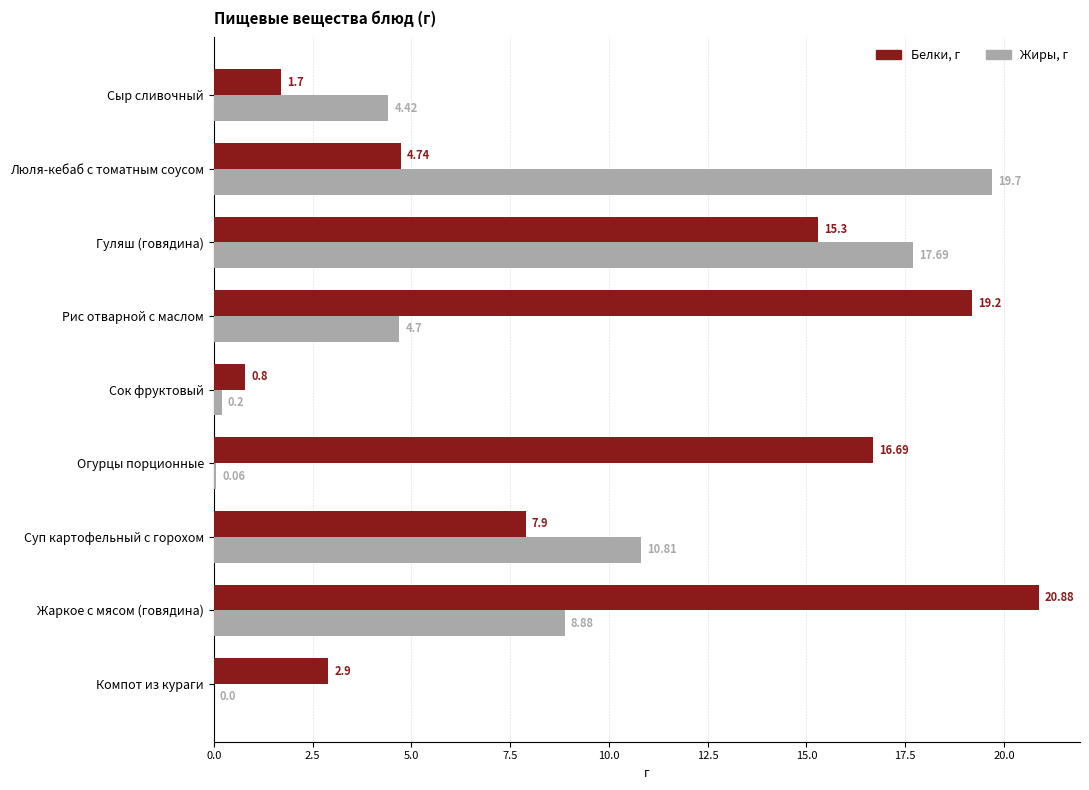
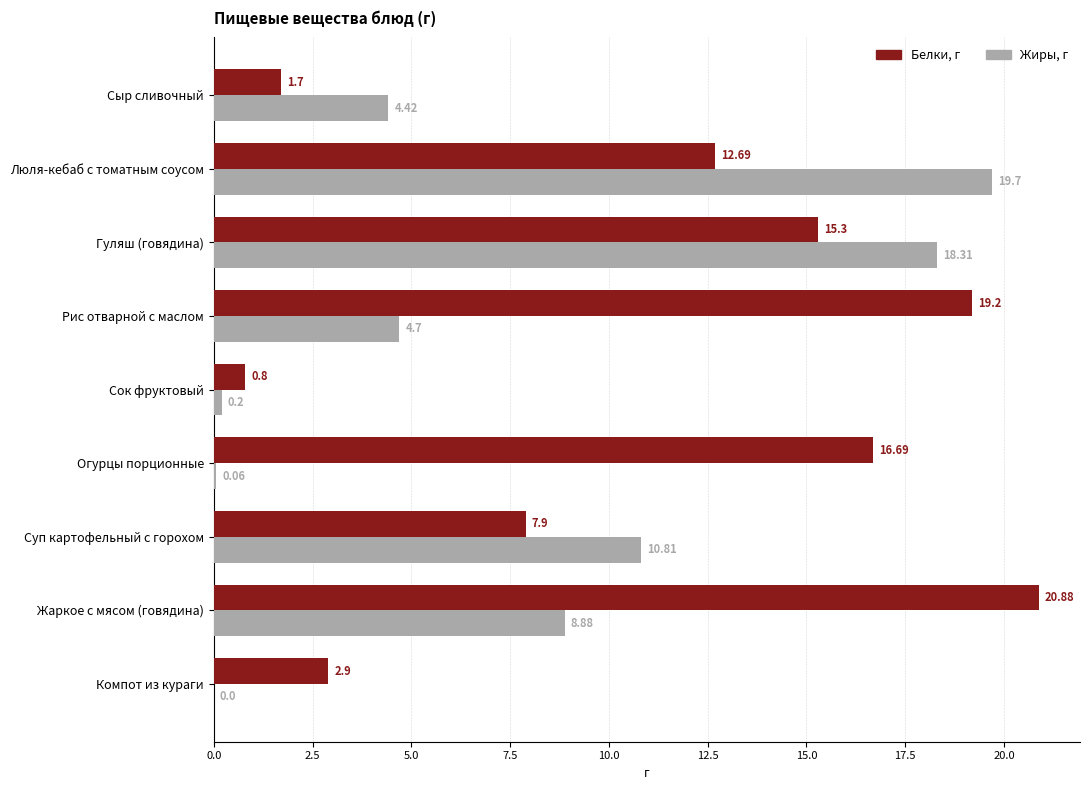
  {
    "Белки, г": {
      "Сыр сливочный": 1.7,
-     "Люля-кебаб с томатным соусом": 4.74,
+     "Люля-кебаб с томатным соусом": 12.69,
      "Гуляш (говядина)": 15.3,
      "Рис отварной с маслом": 19.2,
      "Сок фруктовый": 0.8,
      "Огурцы порционные": 16.69,
      "Суп картофельный с горохом": 7.9,
      "Жаркое с мясом (говядина)": 20.88,
      "Компот из кураги": 2.9
    },
    "Жиры, г": {
      "Сыр сливочный": 4.42,
      "Люля-кебаб с томатным соусом": 19.7,
-     "Гуляш (говядина)": 17.69,
+     "Гуляш (говядина)": 18.31,
      "Рис отварной с маслом": 4.7,
      "Сок фруктовый": 0.2,
      "Огурцы порционные": 0.06,
      "Суп картофельный с горохом": 10.81,
      "Жаркое с мясом (говядина)": 8.88,
      "Компот из кураги": 0.0
    }
  }
